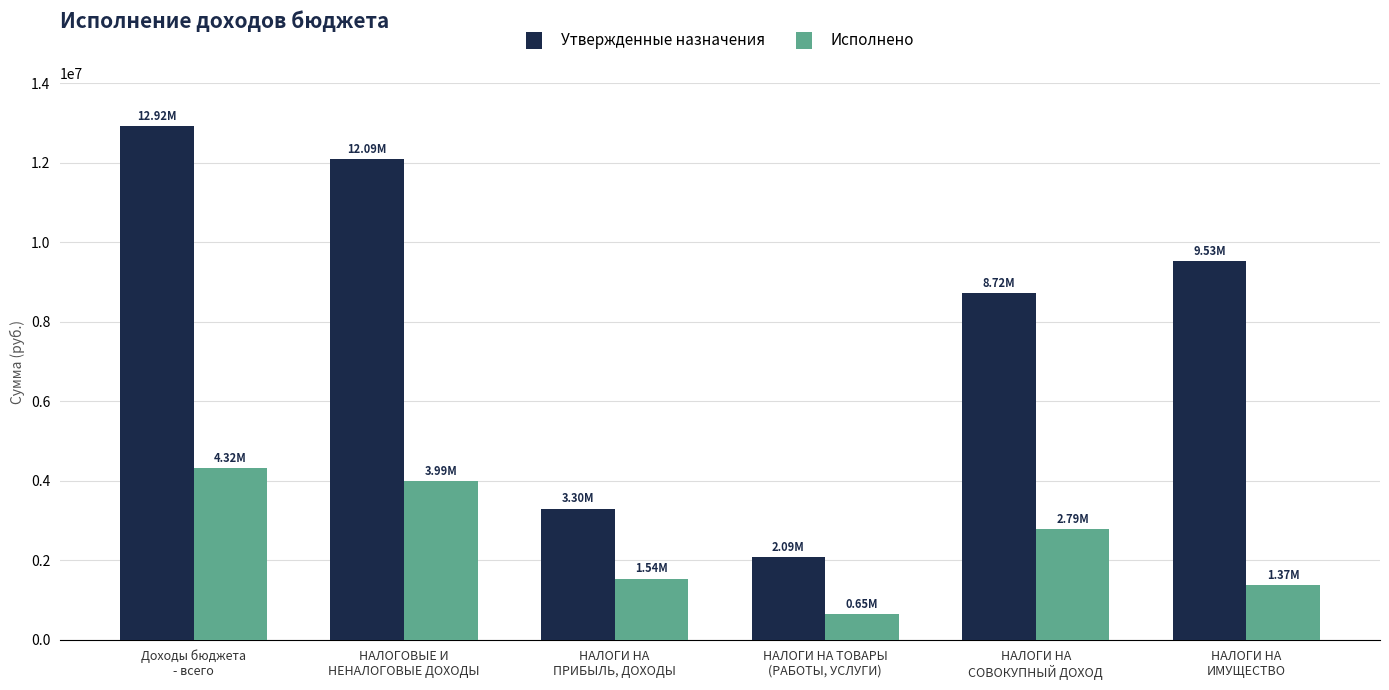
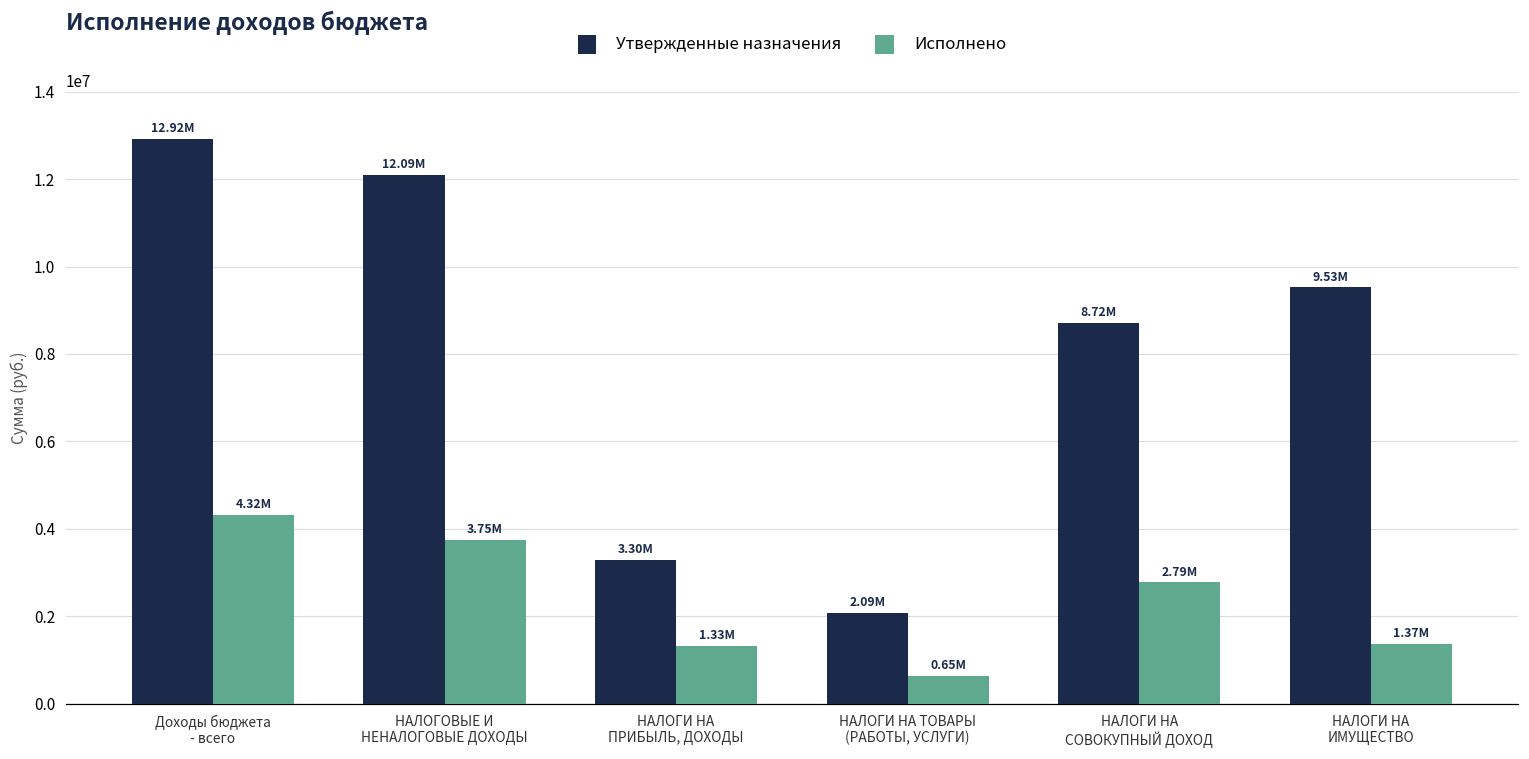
  {
    "Утвержденные назначения": {
      "Доходы бюджета - всего": "12.92M",
      "НАЛОГОВЫЕ И НЕНАЛОГОВЫЕ ДОХОДЫ": "12.09M",
      "НАЛОГИ НА ПРИБЫЛЬ, ДОХОДЫ": "3.30M",
      "НАЛОГИ НА ТОВАРЫ (РАБОТЫ, УСЛУГИ)": "2.09M",
      "НАЛОГИ НА СОВОКУПНЫЙ ДОХОД": "8.72M",
      "НАЛОГИ НА ИМУЩЕСТВО": "9.53M"
    },
    "Исполнено": {
      "Доходы бюджета - всего": "4.32M",
-     "НАЛОГОВЫЕ И НЕНАЛОГОВЫЕ ДОХОДЫ": "3.99M",
-     "НАЛОГИ НА ПРИБЫЛЬ, ДОХОДЫ": "1.54M",
+     "НАЛОГОВЫЕ И НЕНАЛОГОВЫЕ ДОХОДЫ": "3.75M",
+     "НАЛОГИ НА ПРИБЫЛЬ, ДОХОДЫ": "1.33M",
      "НАЛОГИ НА ТОВАРЫ (РАБОТЫ, УСЛУГИ)": "0.65M",
      "НАЛОГИ НА СОВОКУПНЫЙ ДОХОД": "2.79M",
      "НАЛОГИ НА ИМУЩЕСТВО": "1.37M"
    }
  }
